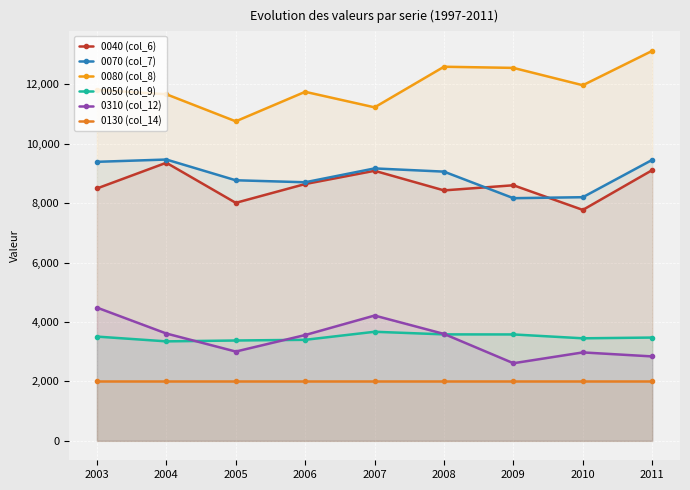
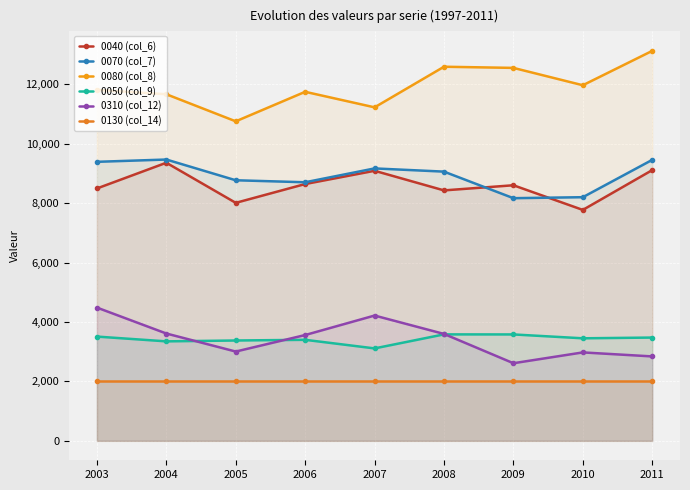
  {
    "0040 (col_6)": {
      "2003": "8,500",
      "2004": "9,400",
      "2005": "8,000",
      "2008": "8,400",
      "2009": "8,600",
      "2010": "7,800",
      "2011": "9,100"
    },
    "0070 (col_7)": {
      "2003": "9,400",
      "2004": "9,500",
      "2005": "8,800",
      "2008": "9,100",
      "2009": "8,200",
      "2010": "8,200",
      "2011": "9,500"
    },
    "0050 (col_9)": {
      "2003": "3,500",
      "2004": "3,300",
      "2005": "3,400",
      "2006": "3,400",
-     "2007": "3,700",
+     "2007": "3,100",
      "2009": "3,600",
      "2010": "3,500",
      "2011": "3,500"
    },
    "0310 (col_12)": {
      "2003": "4,500",
      "2004": "3,600",
      "2005": "3,000",
      "2006": "3,600",
      "2007": "4,200",
      "2009": "2,600",
      "2010": "3,000",
      "2011": "2,800"
    }
  }
